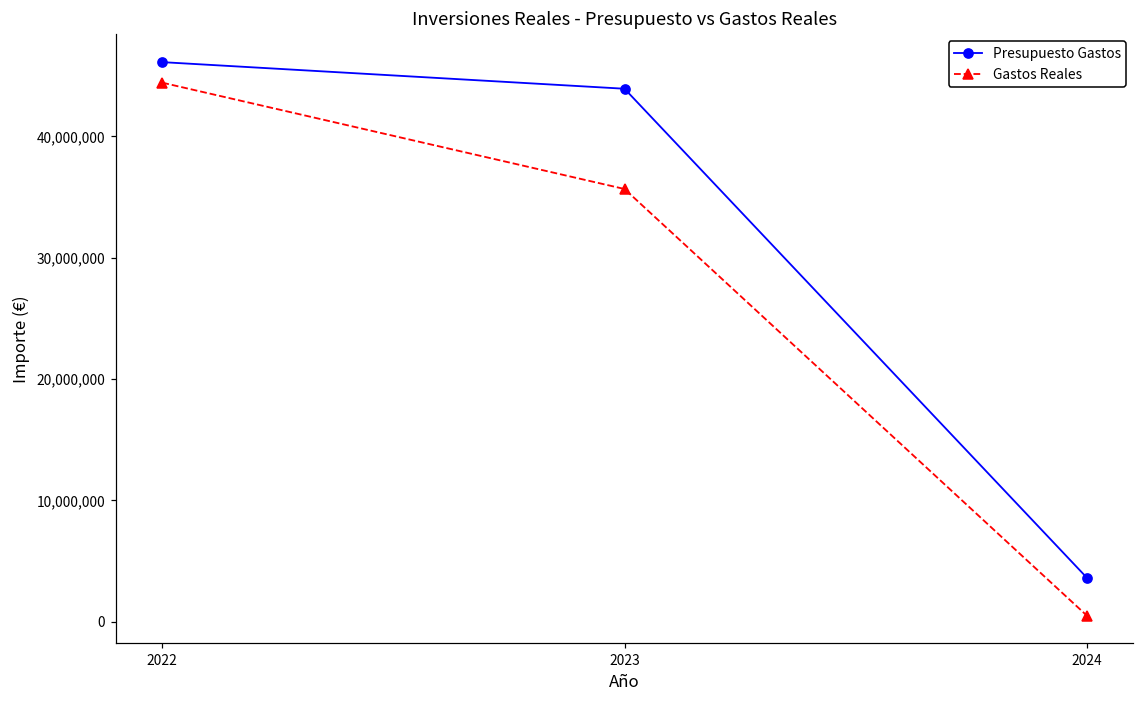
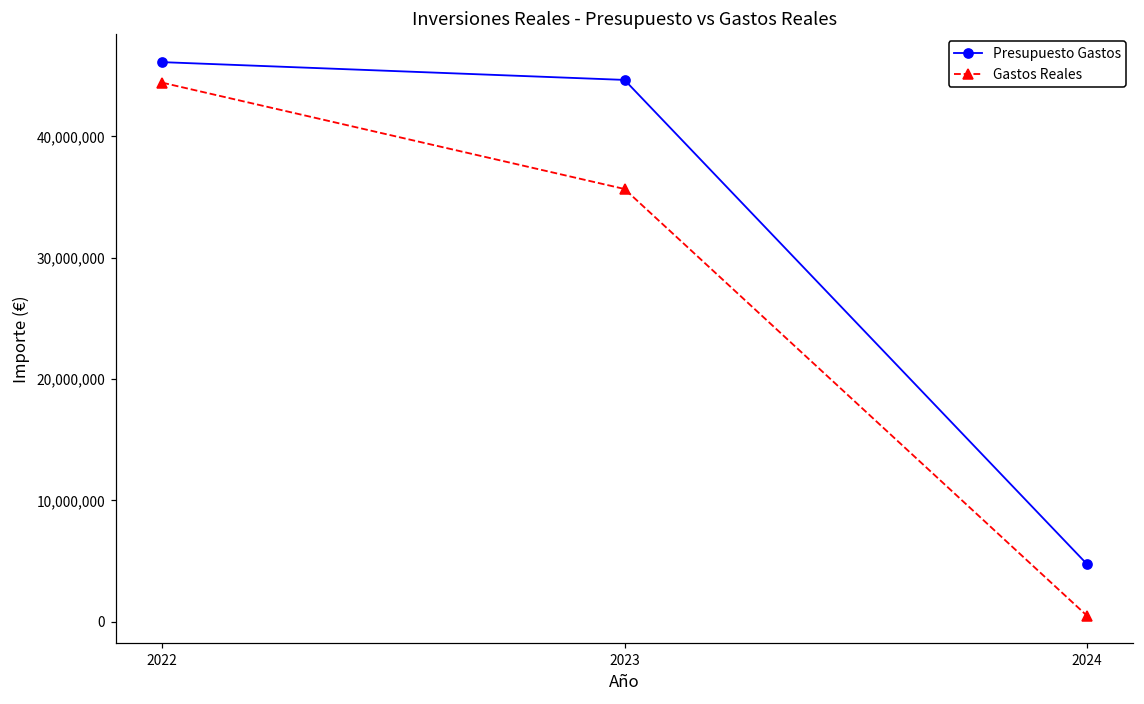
  {
    "Presupuesto Gastos": {
      "2022": "46,100,000",
-     "2023": "43,900,000",
-     "2024": "3,600,000"
+     "2023": "44,700,000",
+     "2024": "4,800,000"
    },
    "Gastos Reales": {
      "2022": "44,400,000",
      "2023": "35,700,000",
      "2024": "500,000"
    }
  }
